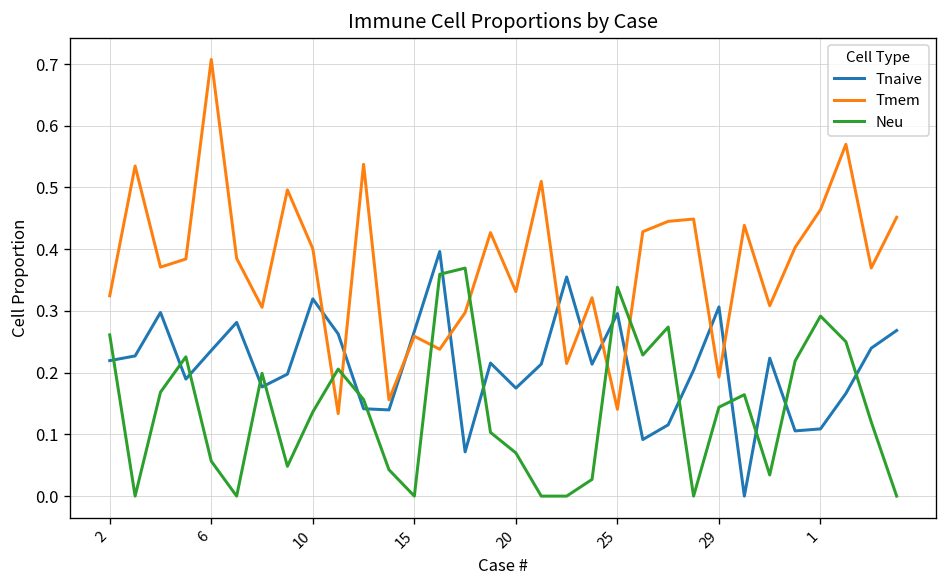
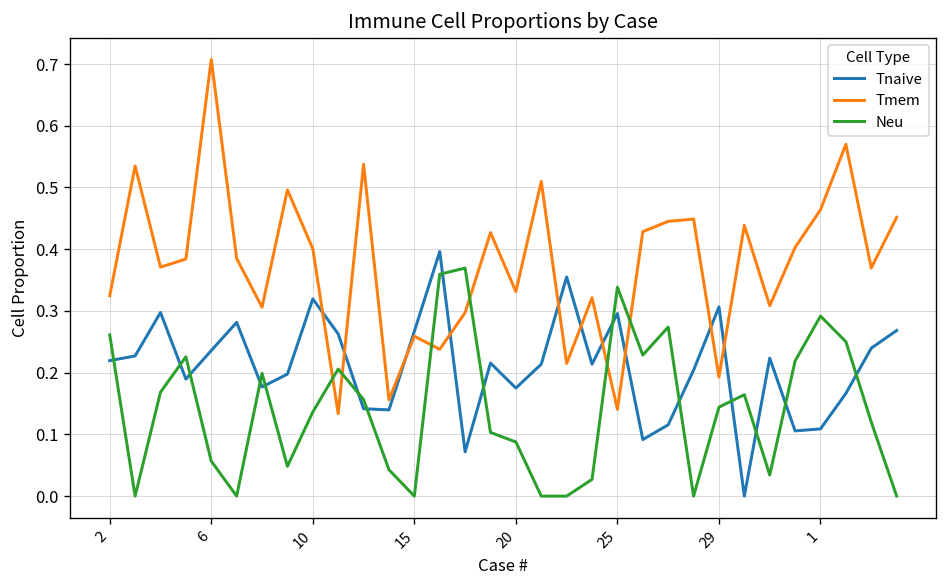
  {
    "Tnaive": {
      "20": 0.18
    },
    "Tmem": {
      "20": 0.33
    },
    "Neu": {
-     "20": 0.07
+     "20": 0.09
    }
  }
